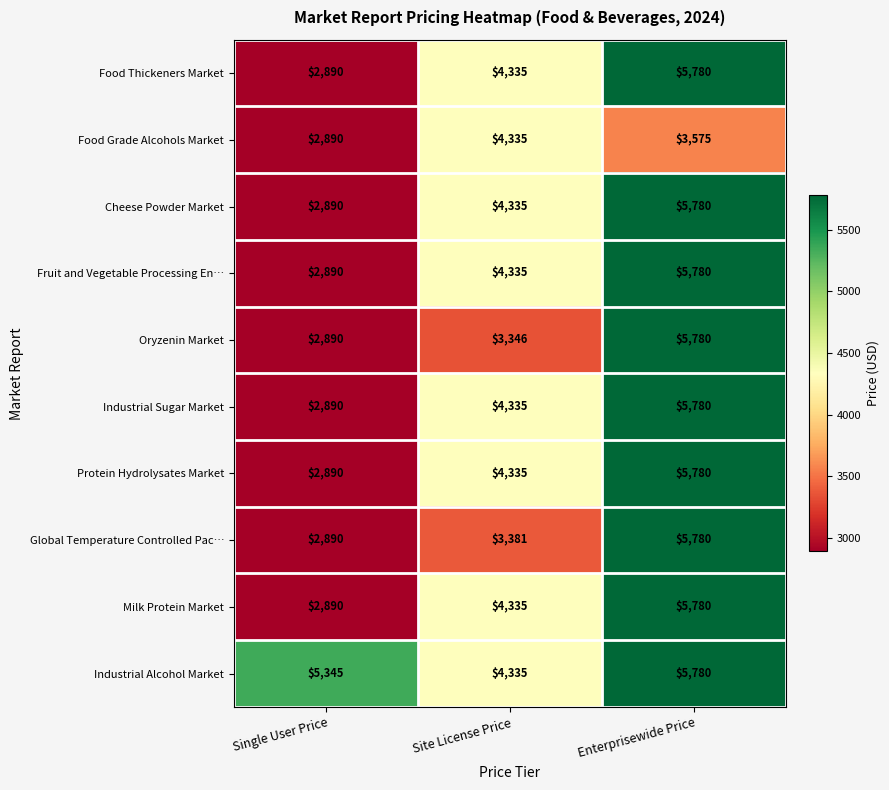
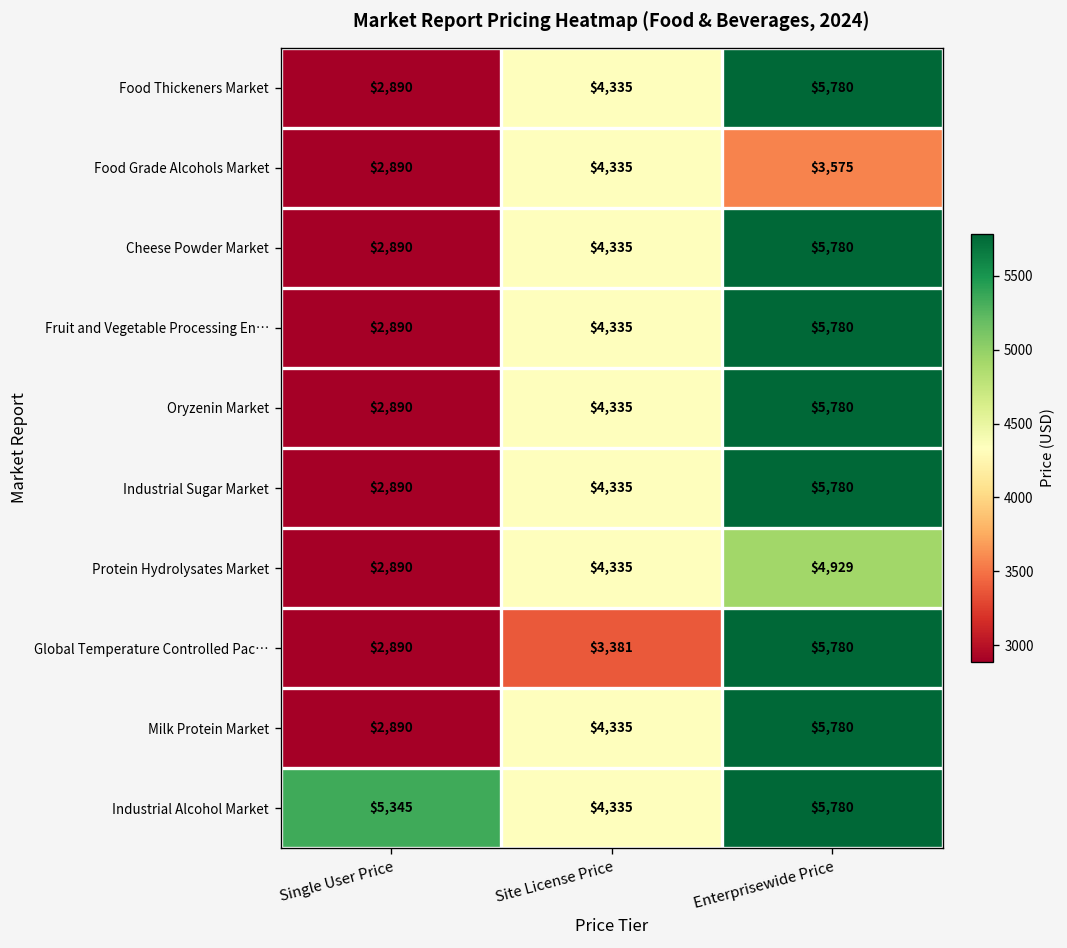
  {
    "Food Thickeners Market": {
      "Single User Price": "$2,890",
      "Site License Price": "$4,335",
      "Enterprisewide Price": "$5,780"
    },
    "Food Grade Alcohols Market": {
      "Single User Price": "$2,890",
      "Site License Price": "$4,335",
      "Enterprisewide Price": "$3,575"
    },
    "Cheese Powder Market": {
      "Single User Price": "$2,890",
      "Site License Price": "$4,335",
      "Enterprisewide Price": "$5,780"
    },
    "Fruit and Vegetable Processing En…": {
      "Single User Price": "$2,890",
      "Site License Price": "$4,335",
      "Enterprisewide Price": "$5,780"
    },
    "Oryzenin Market": {
      "Single User Price": "$2,890",
-     "Site License Price": "$3,346",
+     "Site License Price": "$4,335",
      "Enterprisewide Price": "$5,780"
    },
    "Industrial Sugar Market": {
      "Single User Price": "$2,890",
      "Site License Price": "$4,335",
      "Enterprisewide Price": "$5,780"
    },
    "Protein Hydrolysates Market": {
      "Single User Price": "$2,890",
      "Site License Price": "$4,335",
-     "Enterprisewide Price": "$5,780"
+     "Enterprisewide Price": "$4,929"
    },
    "Global Temperature Controlled Pac…": {
      "Single User Price": "$2,890",
      "Site License Price": "$3,381",
      "Enterprisewide Price": "$5,780"
    },
    "Milk Protein Market": {
      "Single User Price": "$2,890",
      "Site License Price": "$4,335",
      "Enterprisewide Price": "$5,780"
    },
    "Industrial Alcohol Market": {
      "Single User Price": "$5,345",
      "Site License Price": "$4,335",
      "Enterprisewide Price": "$5,780"
    }
  }
